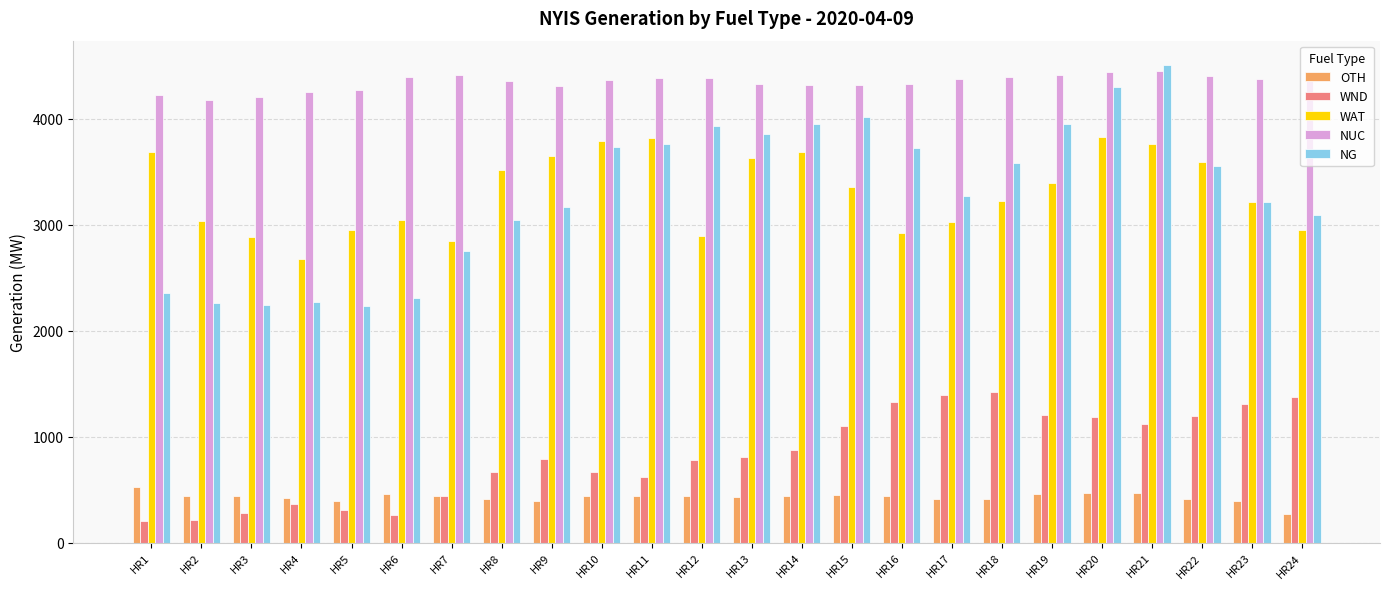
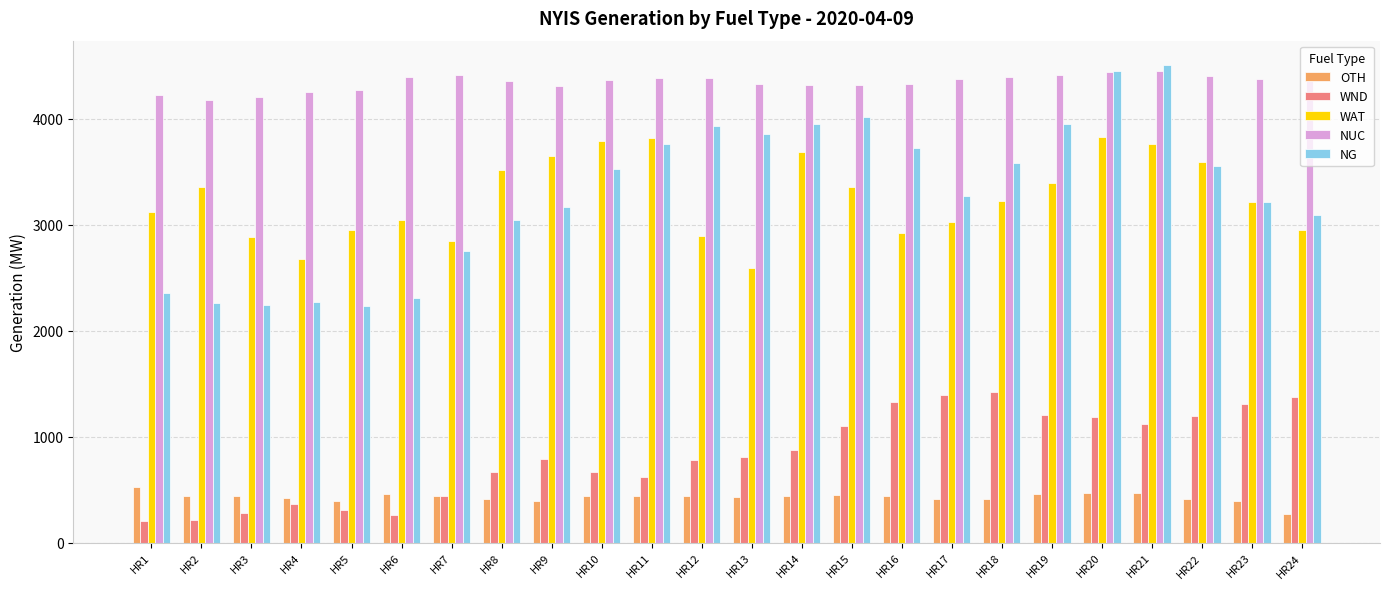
  {
    "WAT": {
-     "HR1": 3680,
-     "HR2": 3030,
+     "HR1": 3120,
+     "HR2": 3360,
      "HR3": 2880,
      "HR4": 2680,
      "HR5": 2950,
      "HR6": 3040,
      "HR7": 2850,
      "HR8": 3520,
      "HR9": 3650,
      "HR10": 3790,
      "HR11": 3820,
      "HR12": 2890,
-     "HR13": 3630,
+     "HR13": 2590,
      "HR14": 3690,
      "HR15": 3360,
      "HR16": 2920,
      "HR17": 3030,
      "HR18": 3220,
      "HR19": 3390,
      "HR20": 3830,
      "HR21": 3760,
      "HR22": 3600,
      "HR23": 3220,
      "HR24": 2950
    },
    "NUC": {
      "HR1": 4230,
      "HR2": 4170,
      "HR3": 4200,
      "HR4": 4250,
      "HR5": 4270,
      "HR6": 4400,
      "HR7": 4420,
      "HR8": 4360,
      "HR9": 4310,
      "HR10": 4370,
      "HR11": 4380,
      "HR12": 4390,
      "HR13": 4320,
      "HR14": 4320,
      "HR15": 4320,
      "HR16": 4330,
      "HR17": 4380,
      "HR18": 4390,
      "HR19": 4410,
      "HR20": 4440,
      "HR21": 4450,
      "HR22": 4400,
      "HR23": 4380
    },
    "NG": {
      "HR1": 2360,
      "HR2": 2260,
      "HR3": 2240,
      "HR4": 2270,
      "HR5": 2240,
      "HR6": 2310,
      "HR7": 2750,
      "HR8": 3050,
      "HR9": 3170,
-     "HR10": 3740,
+     "HR10": 3530,
      "HR11": 3760,
      "HR12": 3930,
      "HR13": 3860,
      "HR14": 3950,
      "HR15": 4020,
      "HR16": 3730,
      "HR17": 3280,
      "HR18": 3580,
      "HR19": 3950,
-     "HR20": 4300,
+     "HR20": 4450,
      "HR21": 4510,
      "HR22": 3550,
      "HR23": 3220,
      "HR24": 3100
    }
  }
